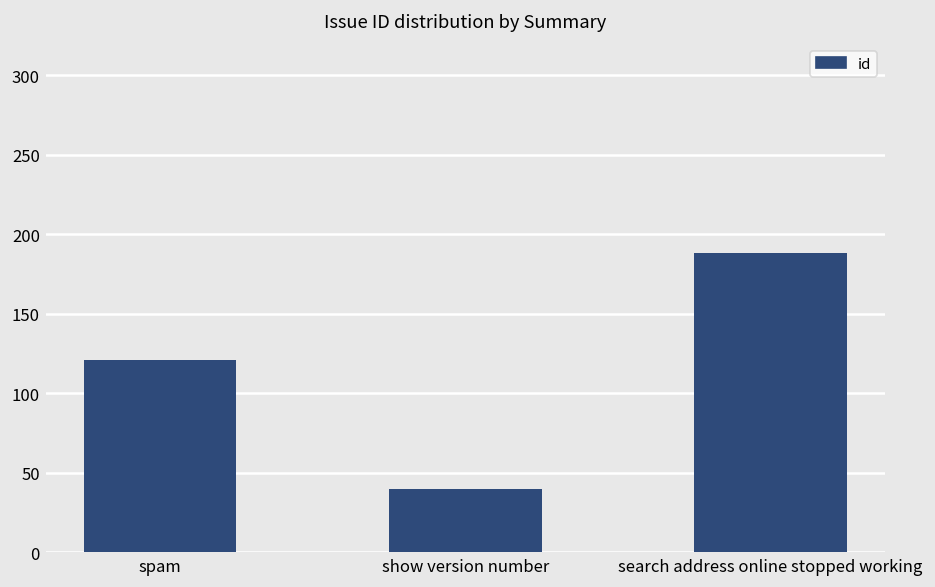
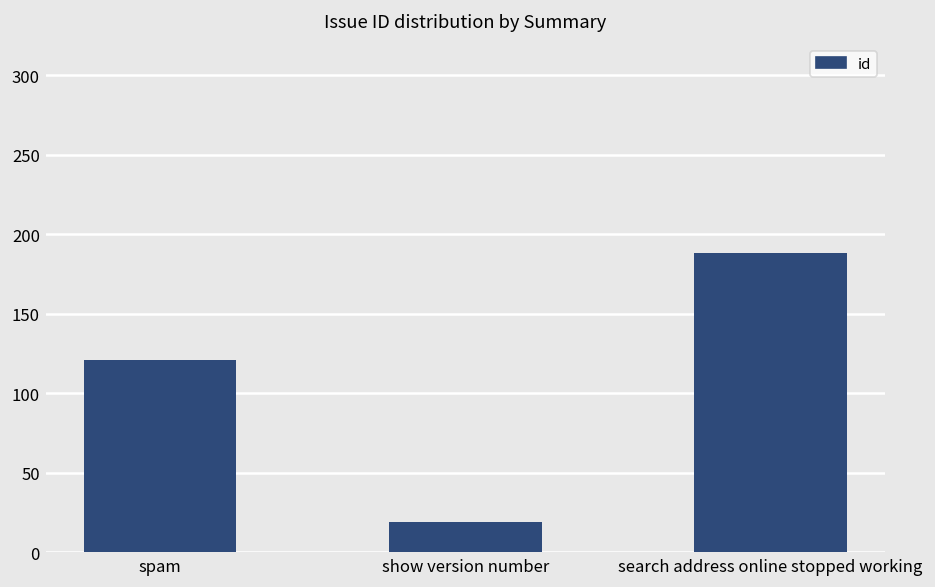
  {
    "spam": 121,
-   "show version number": 40,
+   "show version number": 19,
    "search address online stopped working": 188
  }
